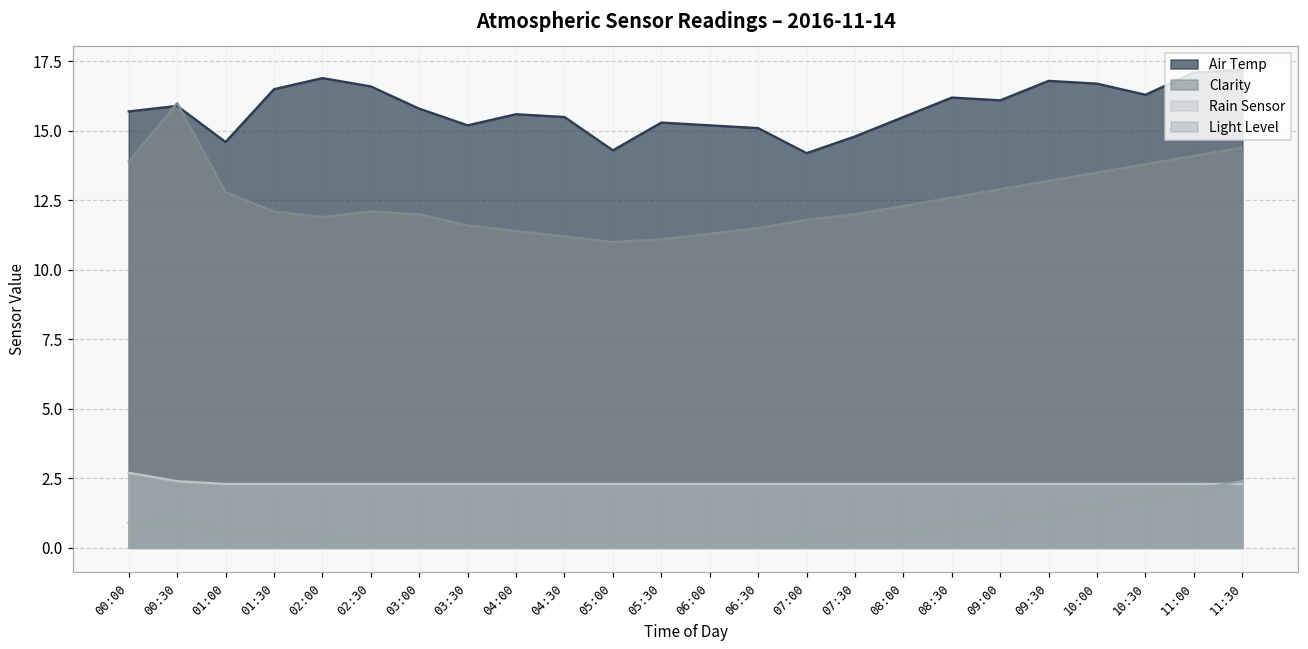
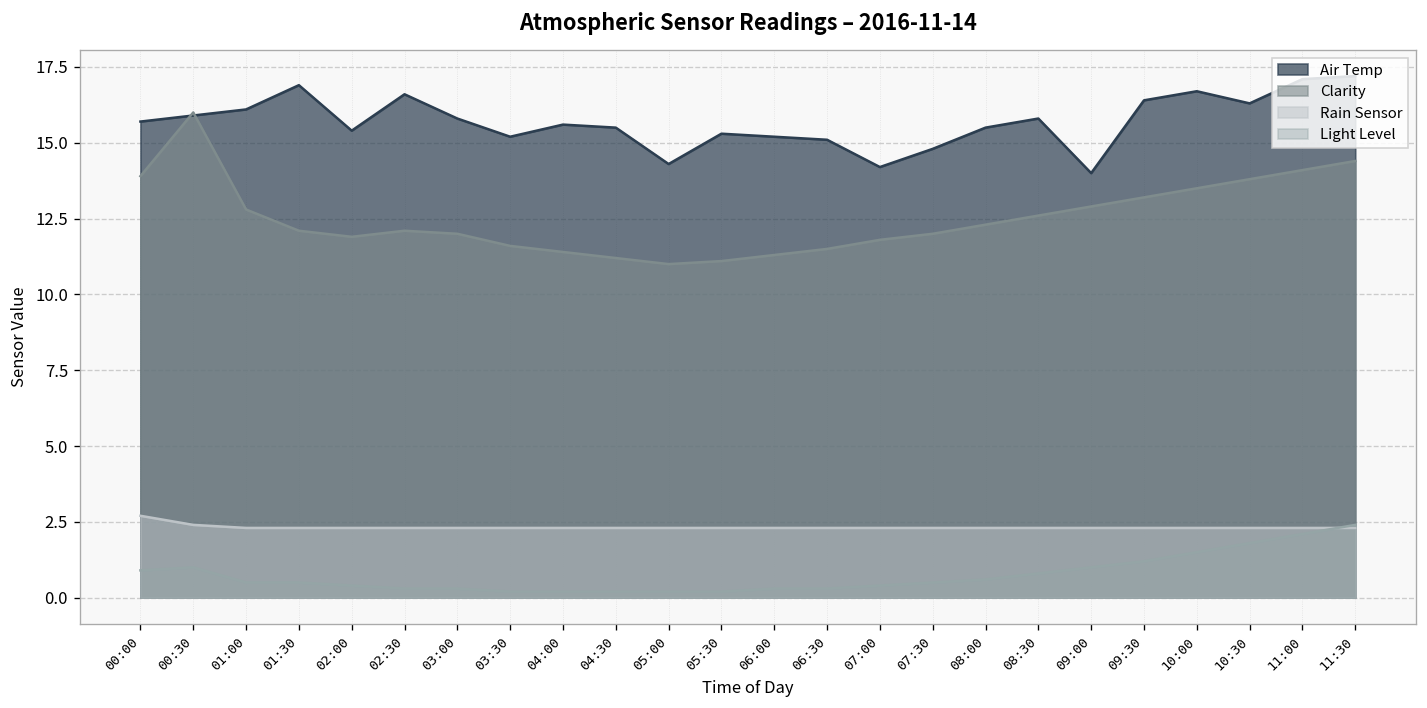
  {
    "Air Temp": {
      "00:00": 15.7,
      "00:30": 15.9,
-     "01:00": 14.6,
-     "01:30": 16.5,
-     "02:00": 16.9,
+     "01:00": 16.1,
+     "01:30": 16.9,
+     "02:00": 15.4,
      "02:30": 16.6,
      "03:00": 15.8,
      "03:30": 15.2,
      "04:00": 15.6,
      "04:30": 15.5,
      "05:00": 14.3,
      "05:30": 15.3,
      "06:00": 15.2,
      "06:30": 15.1,
      "07:00": 14.2,
      "07:30": 14.8,
      "08:00": 15.5,
-     "08:30": 16.2,
-     "09:00": 16.1,
-     "09:30": 16.8,
+     "08:30": 15.8,
+     "09:00": 14.0,
+     "09:30": 16.4,
      "10:00": 16.7,
      "10:30": 16.3
    }
  }
